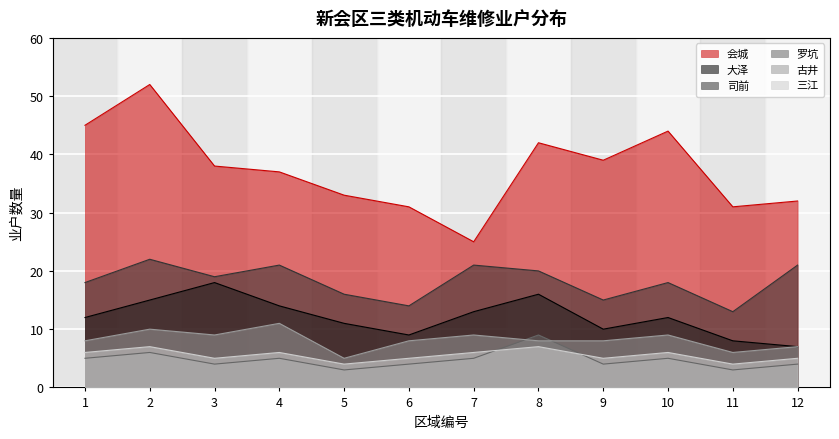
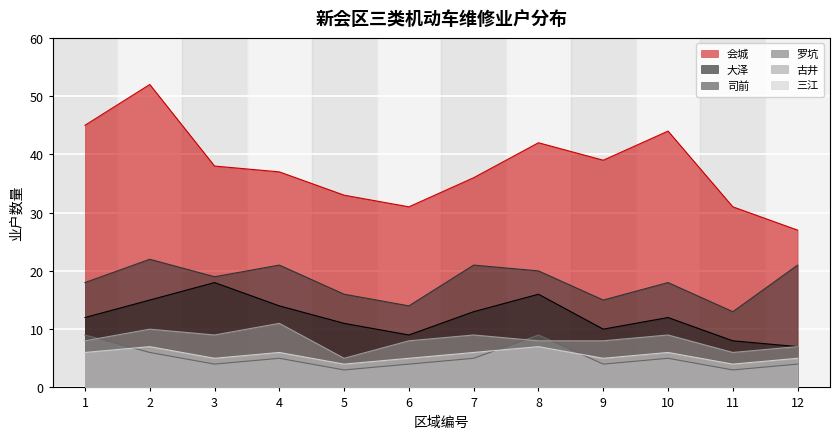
  {
    "会城": {
      "1": 45,
      "2": 52,
      "3": 38,
      "4": 37,
      "5": 33,
      "6": 31,
-     "7": 25,
+     "7": 36,
      "8": 42,
      "9": 39,
      "10": 44,
      "11": 31,
-     "12": 32
+     "12": 27
    },
    "大泽": {
      "1": 12,
      "2": 15,
      "3": 18,
      "4": 14,
      "5": 11,
      "6": 9,
      "7": 13,
      "8": 16,
      "9": 10,
      "10": 12,
      "11": 8
    },
    "司前": {
      "1": 18,
      "2": 22,
      "3": 19,
      "4": 21,
      "5": 16,
      "6": 14,
      "7": 21,
      "8": 20,
      "9": 15,
      "10": 18,
      "11": 13,
      "12": 21
    },
    "罗坑": {
-     "1": 5,
+     "1": 9,
      "2": 6,
      "3": 4,
      "4": 5,
      "5": 3,
      "6": 4,
      "7": 5,
      "8": 9,
      "9": 4,
      "10": 5,
      "11": 3,
      "12": 4
    },
    "古井": {
      "1": 8,
      "2": 10,
      "3": 9,
      "4": 11,
      "5": 5,
      "6": 8,
      "7": 9,
      "8": 8,
      "9": 8,
      "10": 9,
      "11": 6
    },
    "三江": {
      "1": 6,
      "2": 7,
      "3": 5,
      "4": 6,
      "5": 4,
      "6": 5,
      "7": 6,
      "8": 7,
      "9": 5,
      "10": 6,
      "11": 4,
      "12": 5
    }
  }
